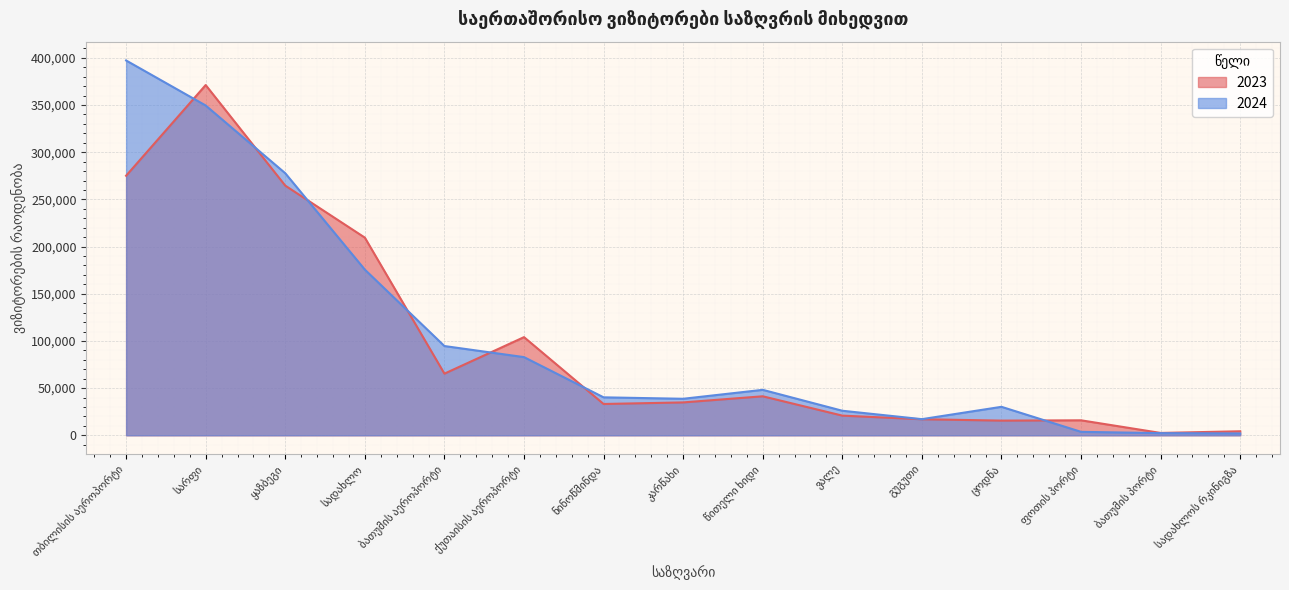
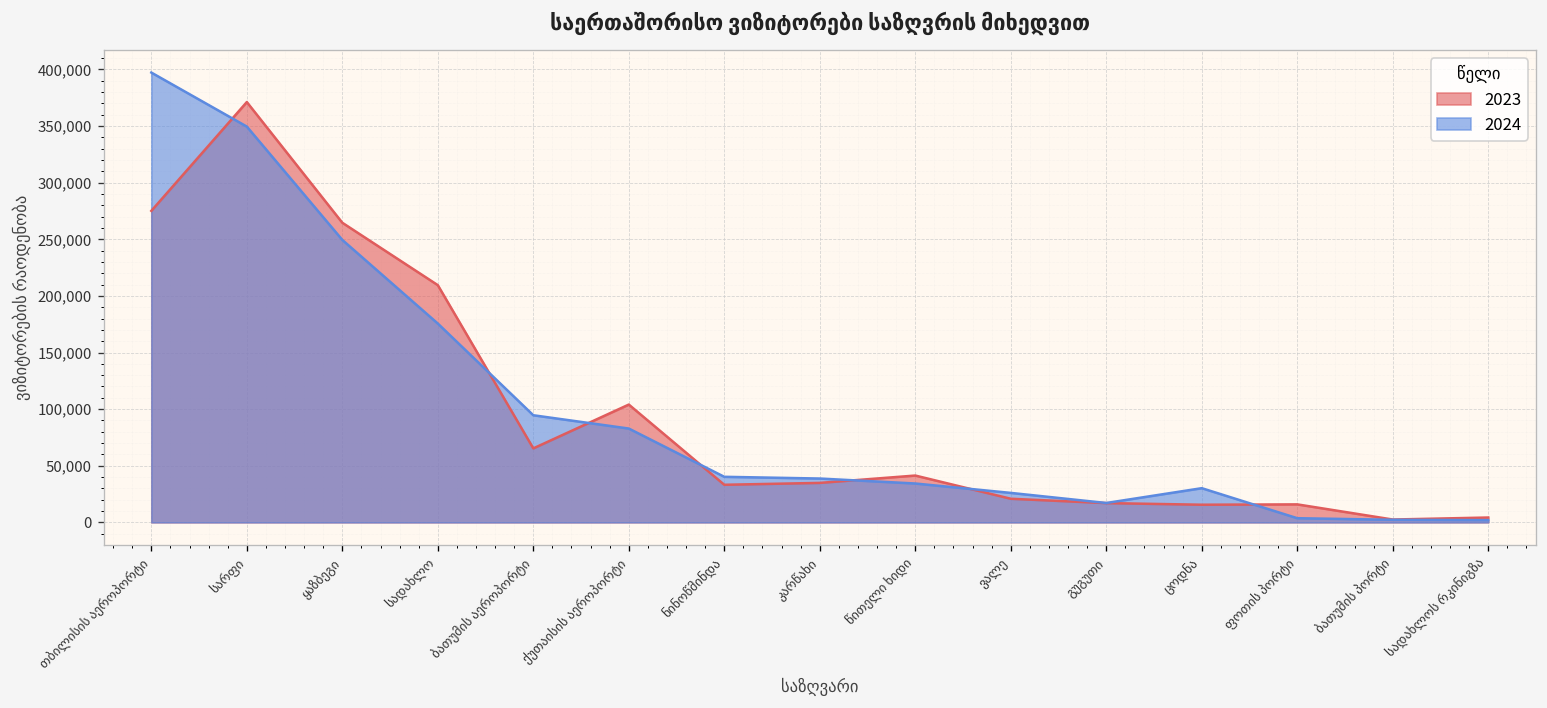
  {
    "2023": {
      "თბილისის აეროპორტი": "280,000",
      "სარფი": "370,000",
      "ყაზბეგი": "260,000",
      "სადახლო": "210,000",
      "ბათუმის აეროპორტი": "70,000",
      "ქუთაისის აეროპორტი": "100,000",
      "ნინოწმინდა": "30,000",
      "კარწახი": "30,000",
      "წითელი ხიდი": "40,000",
      "ვალე": "20,000",
      "ცოდნა": "20,000",
      "ფოთის პორტი": "20,000"
    },
    "2024": {
      "თბილისის აეროპორტი": "400,000",
      "სარფი": "350,000",
-     "ყაზბეგი": "280,000",
+     "ყაზბეგი": "250,000",
      "სადახლო": "180,000",
      "ბათუმის აეროპორტი": "90,000",
      "ქუთაისის აეროპორტი": "80,000",
      "ნინოწმინდა": "40,000",
      "კარწახი": "40,000",
-     "წითელი ხიდი": "50,000",
+     "წითელი ხიდი": "30,000",
      "ვალე": "30,000",
      "ცოდნა": "30,000",
      "ფოთის პორტი": "0"
    }
  }
